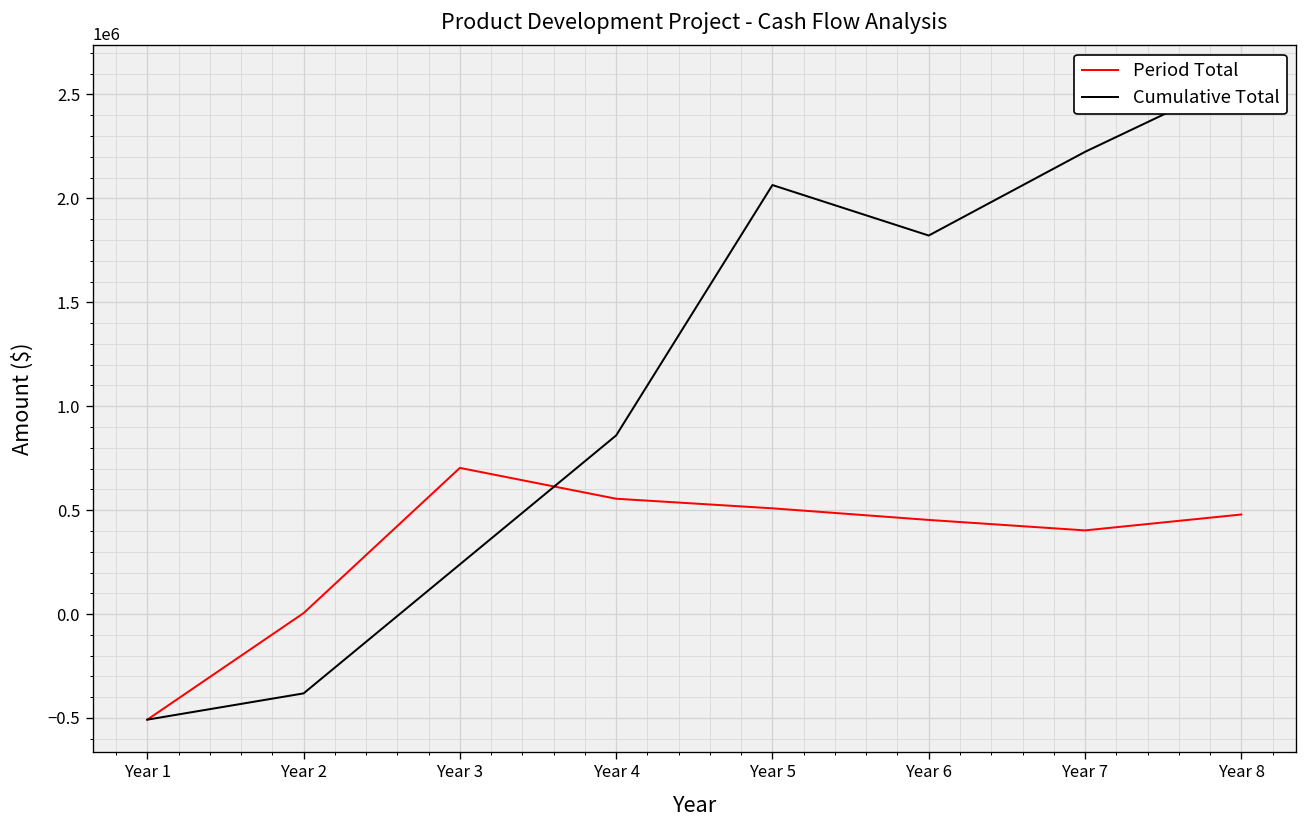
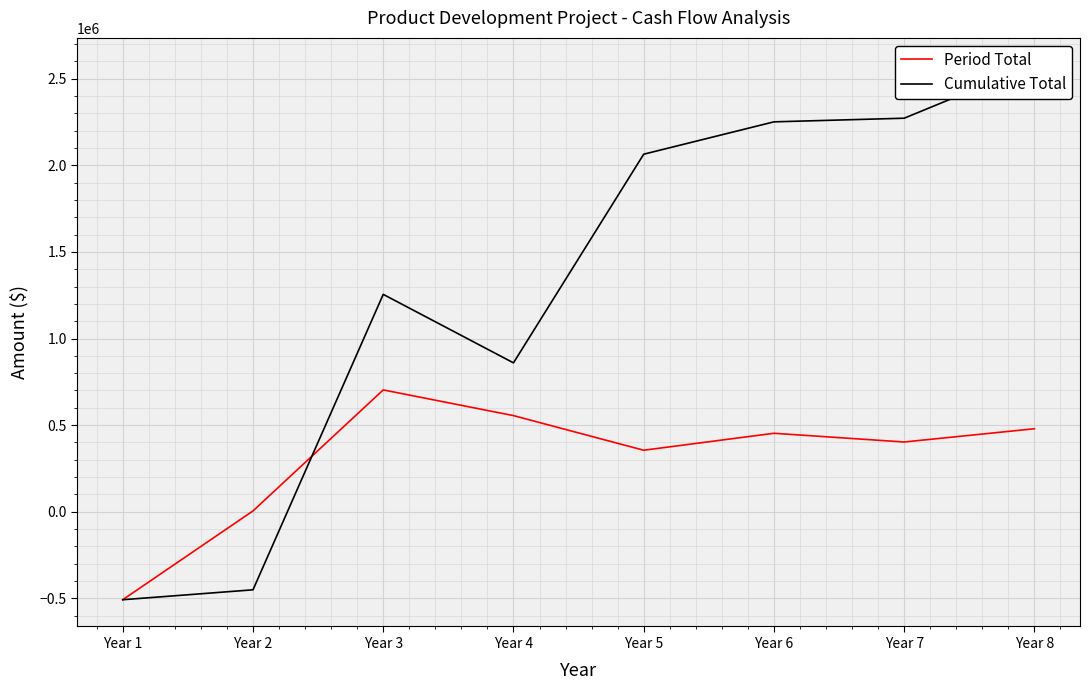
  {
    "Period Total": {
      "Year 2": 0,
      "Year 3": 700000,
      "Year 4": 550000,
-     "Year 5": 510000,
+     "Year 5": 360000,
      "Year 6": 450000,
      "Year 7": 400000,
      "Year 8": 480000
    },
    "Cumulative Total": {
-     "Year 2": -380000,
-     "Year 3": 240000,
+     "Year 2": -450000,
+     "Year 3": 1250000,
      "Year 4": 860000,
      "Year 5": 2060000,
-     "Year 6": 1820000,
-     "Year 7": 2220000
+     "Year 6": 2250000,
+     "Year 7": 2270000
    }
  }
